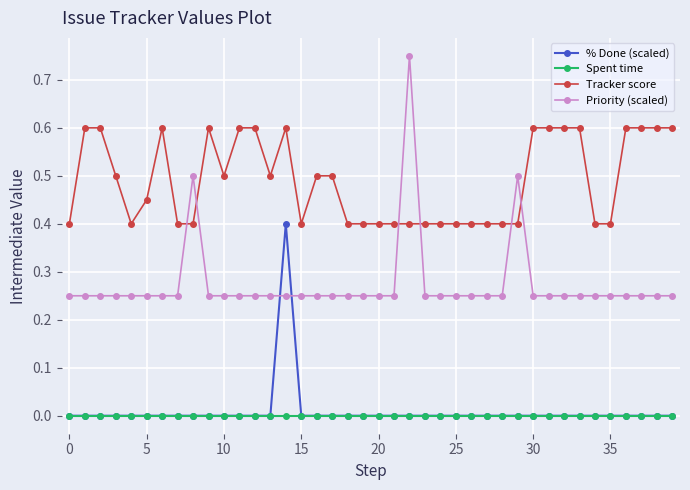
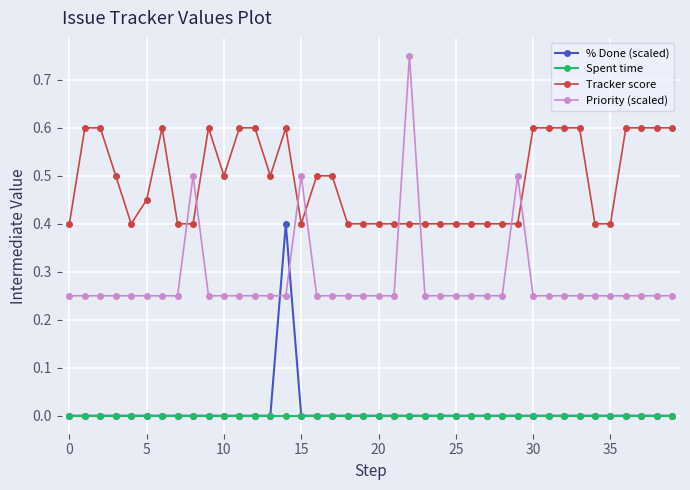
  {
    "Tracker score": {
      "0": 0.40,
      "5": 0.45,
      "10": 0.50,
      "15": 0.40,
      "20": 0.40,
      "25": 0.40,
      "30": 0.60,
      "35": 0.40
    },
    "Priority (scaled)": {
      "0": 0.25,
      "5": 0.25,
      "10": 0.25,
-     "15": 0.25,
+     "15": 0.50,
      "20": 0.25,
      "25": 0.25,
      "30": 0.25,
      "35": 0.25
    }
  }
